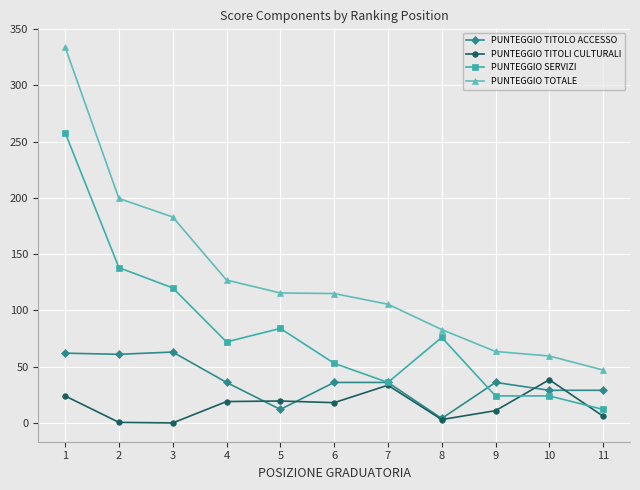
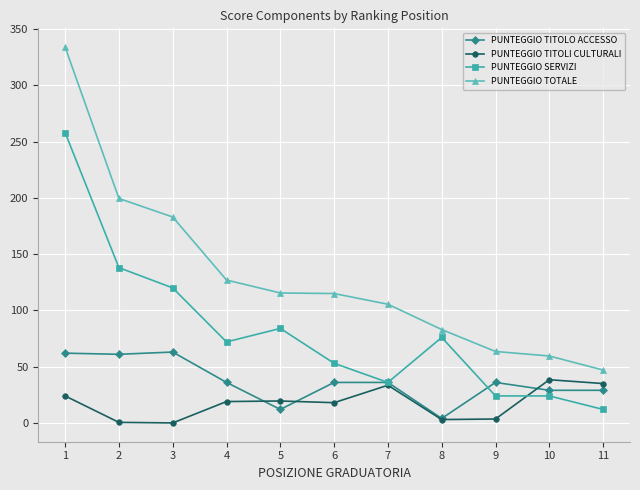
  {
    "PUNTEGGIO TITOLI CULTURALI": {
      "1": 24,
      "2": 1,
      "3": 0,
      "4": 19,
      "5": 20,
      "6": 18,
      "7": 34,
-     "9": 11,
+     "9": 4,
      "10": 38,
-     "11": 6
+     "11": 35
    }
  }
